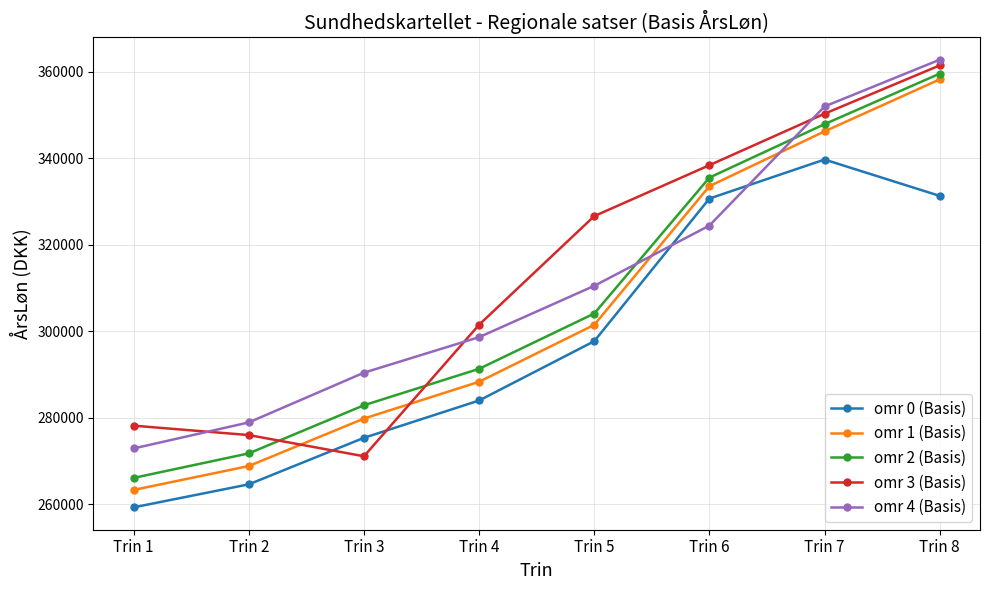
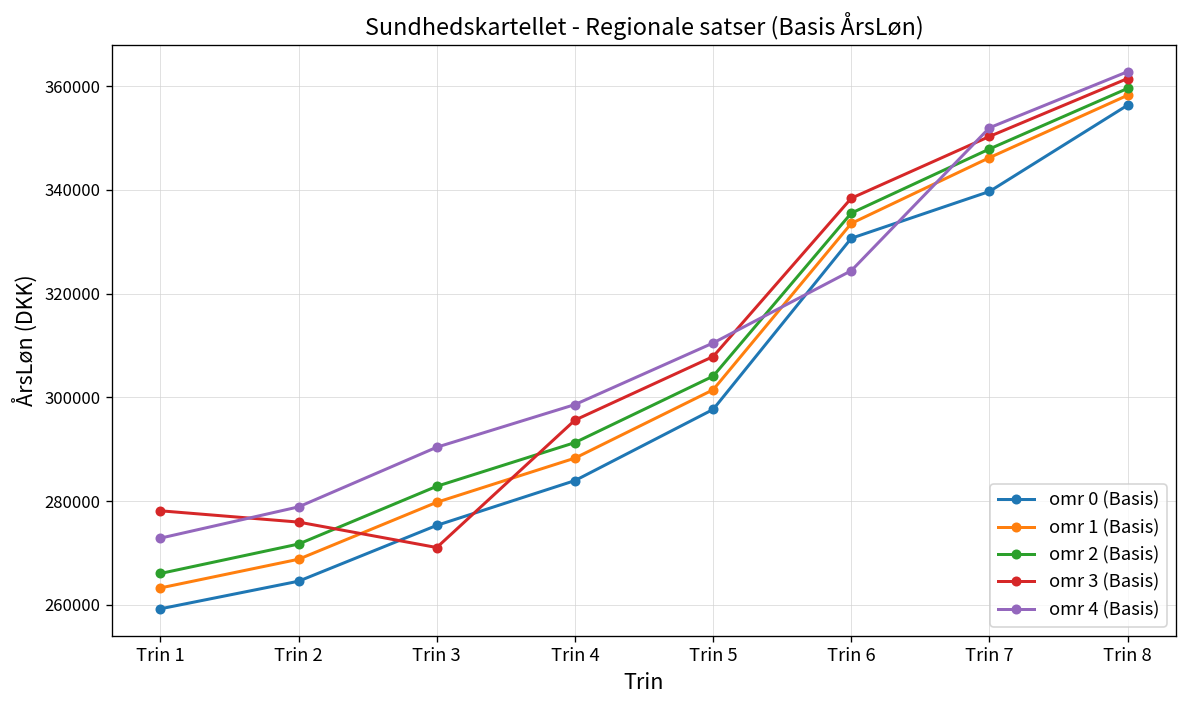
  {
    "omr 0 (Basis)": {
      "Trin 1": 259000,
      "Trin 2": 265000,
      "Trin 3": 275000,
      "Trin 4": 284000,
      "Trin 5": 298000,
      "Trin 6": 331000,
      "Trin 7": 340000,
-     "Trin 8": 331000
+     "Trin 8": 356000
    },
    "omr 1 (Basis)": {
      "Trin 1": 263000,
      "Trin 2": 269000,
      "Trin 3": 280000,
      "Trin 4": 288000,
      "Trin 5": 301000,
      "Trin 6": 334000,
      "Trin 7": 346000,
      "Trin 8": 358000
    },
    "omr 2 (Basis)": {
      "Trin 1": 266000,
      "Trin 2": 272000,
      "Trin 3": 283000,
      "Trin 4": 291000,
      "Trin 5": 304000,
      "Trin 6": 336000,
      "Trin 7": 348000,
      "Trin 8": 360000
    },
    "omr 3 (Basis)": {
      "Trin 1": 278000,
      "Trin 2": 276000,
      "Trin 3": 271000,
-     "Trin 4": 301000,
-     "Trin 5": 327000,
+     "Trin 4": 296000,
+     "Trin 5": 308000,
      "Trin 6": 338000,
      "Trin 7": 350000,
      "Trin 8": 361000
    },
    "omr 4 (Basis)": {
      "Trin 1": 273000,
      "Trin 2": 279000,
      "Trin 3": 290000,
      "Trin 4": 299000,
      "Trin 5": 310000,
      "Trin 6": 324000,
      "Trin 7": 352000,
      "Trin 8": 363000
    }
  }
